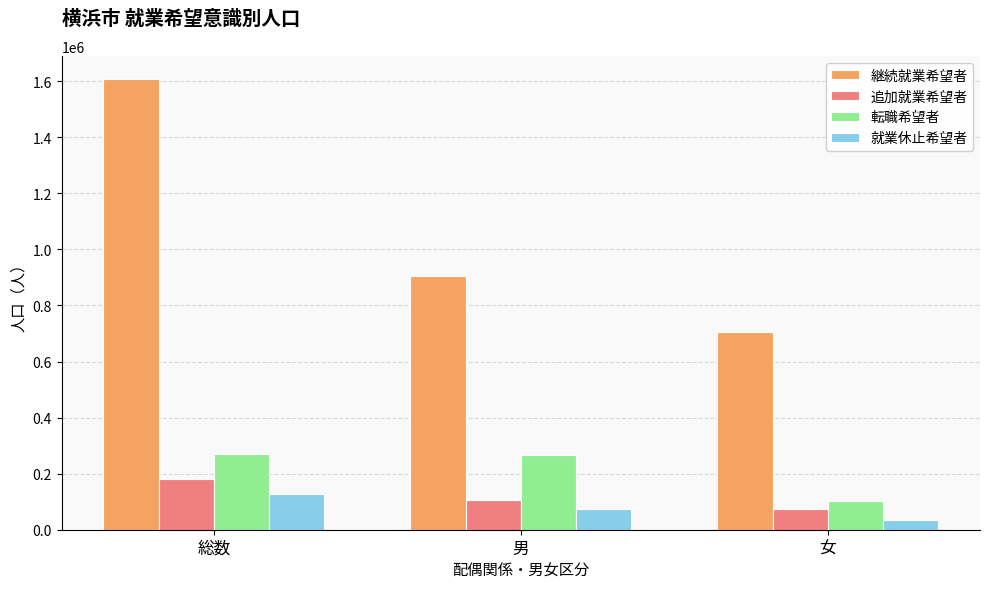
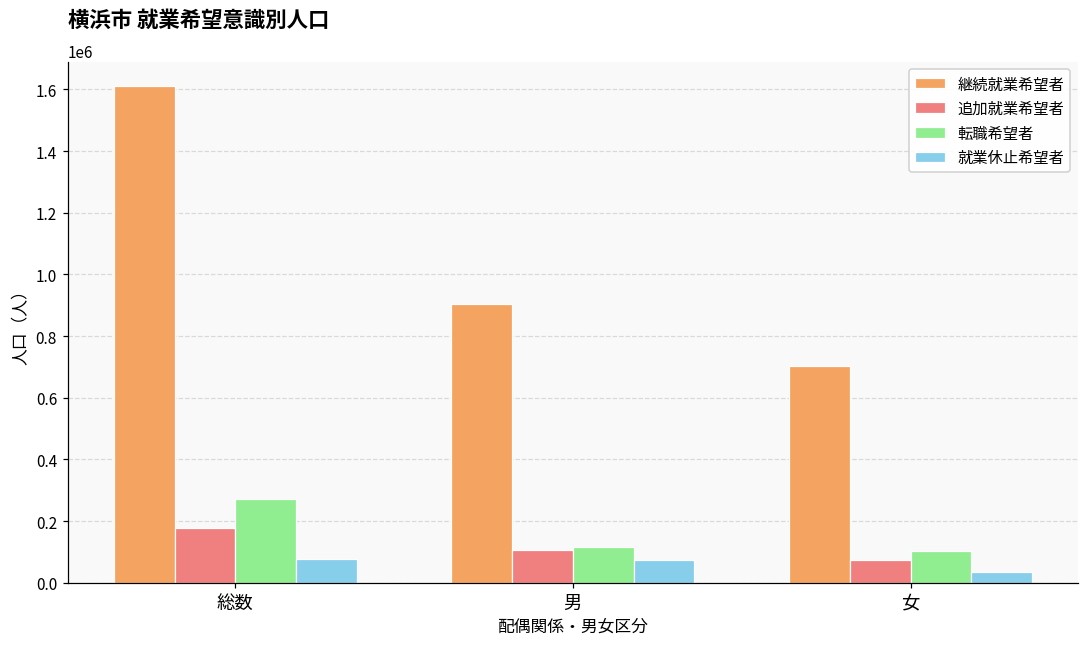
  {
    "転職希望者": {
      "総数": 270000,
-     "男": 270000,
+     "男": 120000,
      "女": 100000
    },
    "就業休止希望者": {
-     "総数": 130000,
+     "総数": 80000,
      "男": 70000,
      "女": 30000
    }
  }
